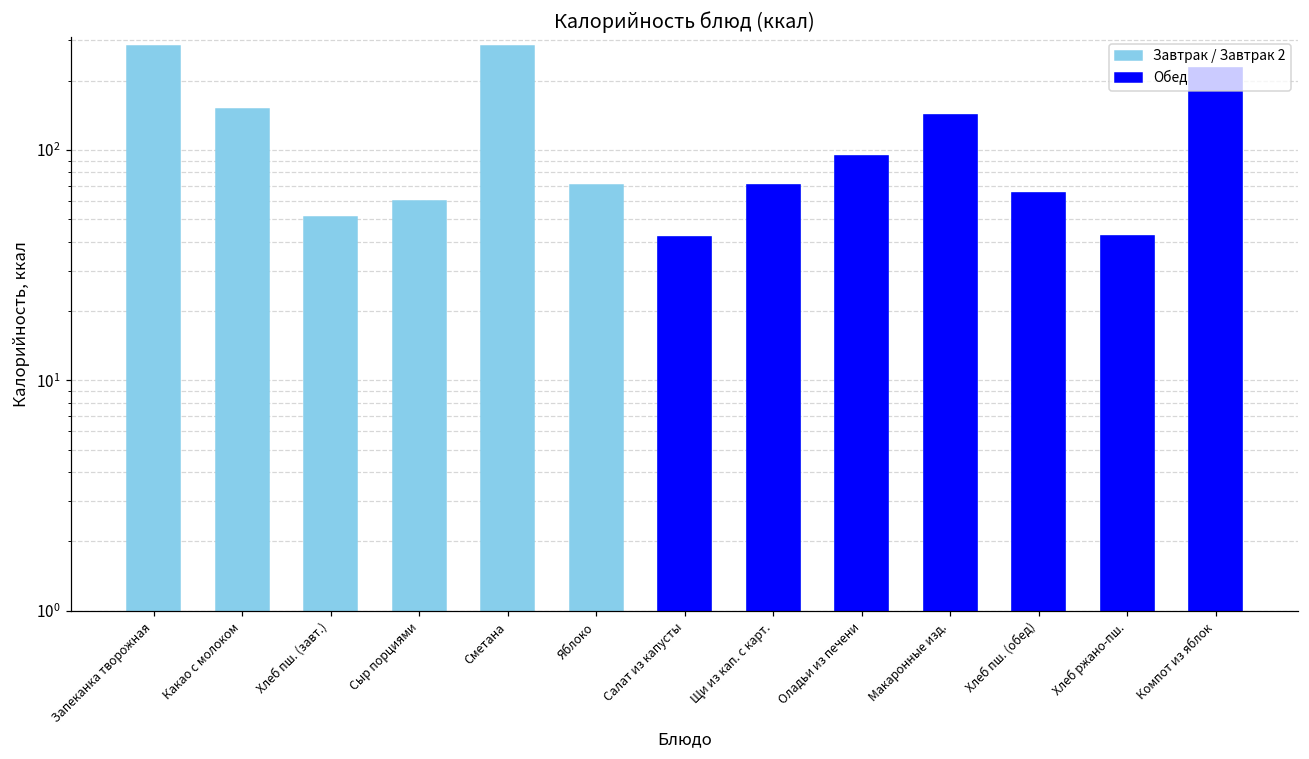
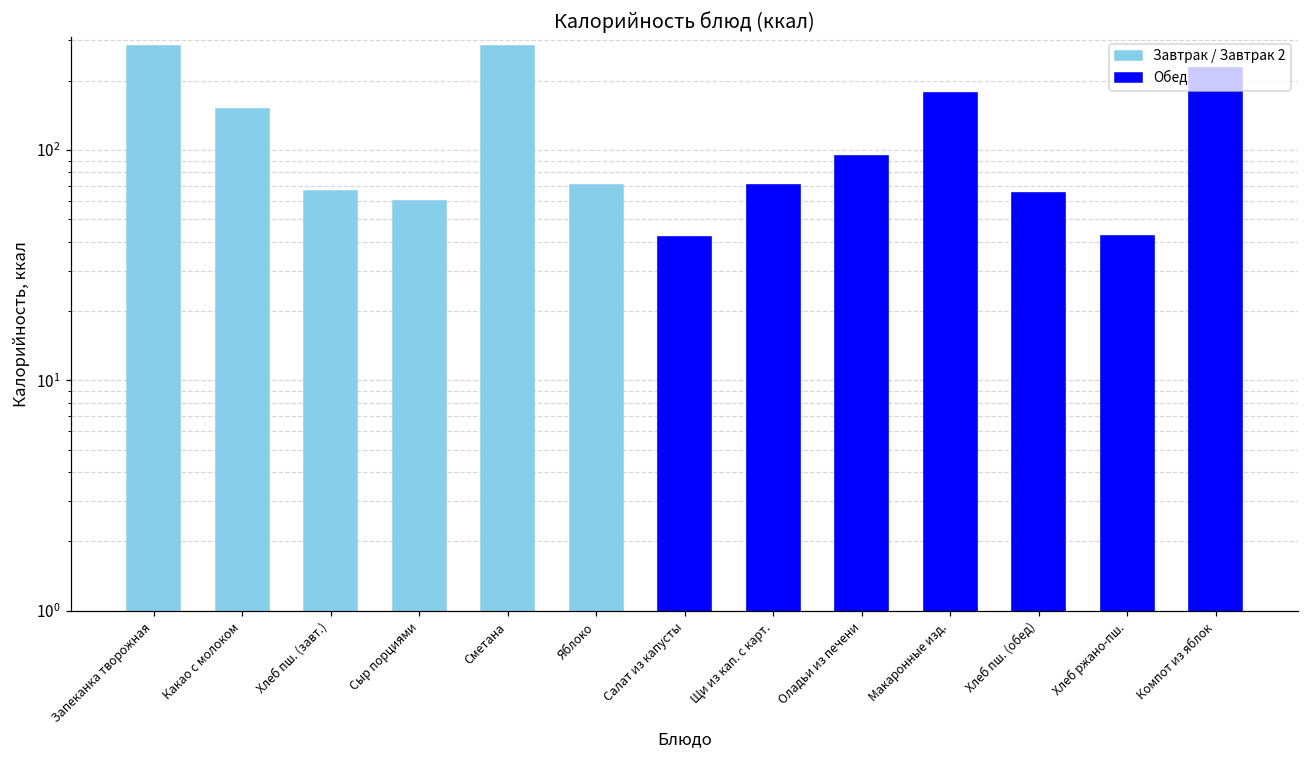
  {
    "Завтрак / Завтрак 2": {
      "Запеканка творожная": 280,
      "Какао с молоком": 150,
-     "Хлеб пш. (завт.)": 51,
+     "Хлеб пш. (завт.)": 66,
      "Сыр порциями": 60,
      "Сметана": 280,
      "Яблоко": 71,
      "Салат из капусты": 42,
      "Щи из кап. с карт.": 70,
      "Оладьи из печени": 90,
-     "Макаронные изд.": 140,
+     "Макаронные изд.": 180,
      "Хлеб пш. (обед)": 65,
      "Хлеб ржано-пш.": 43
    }
  }
